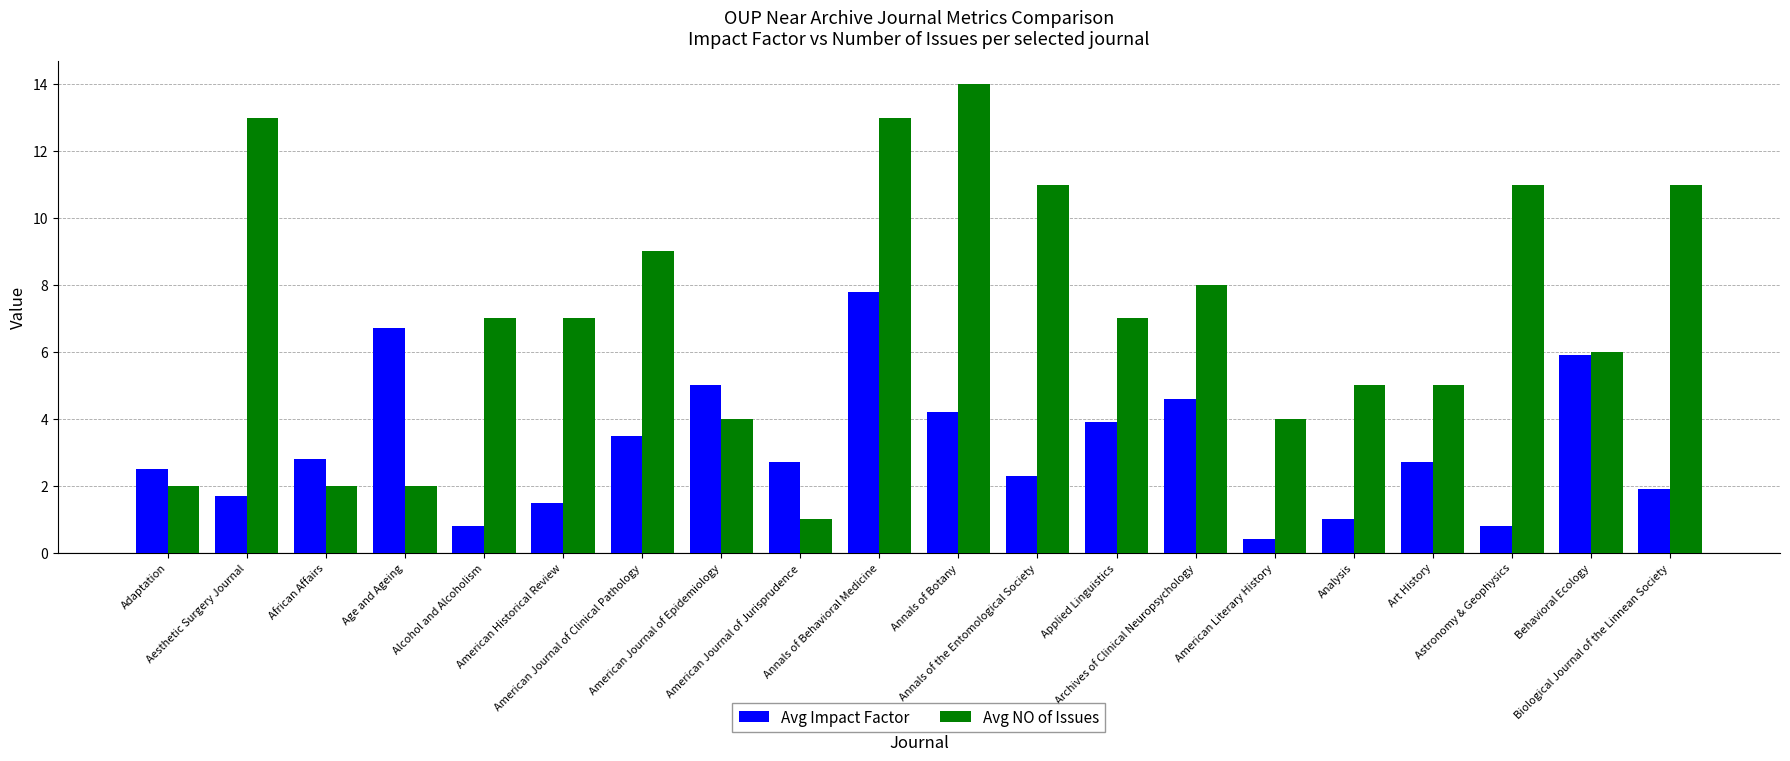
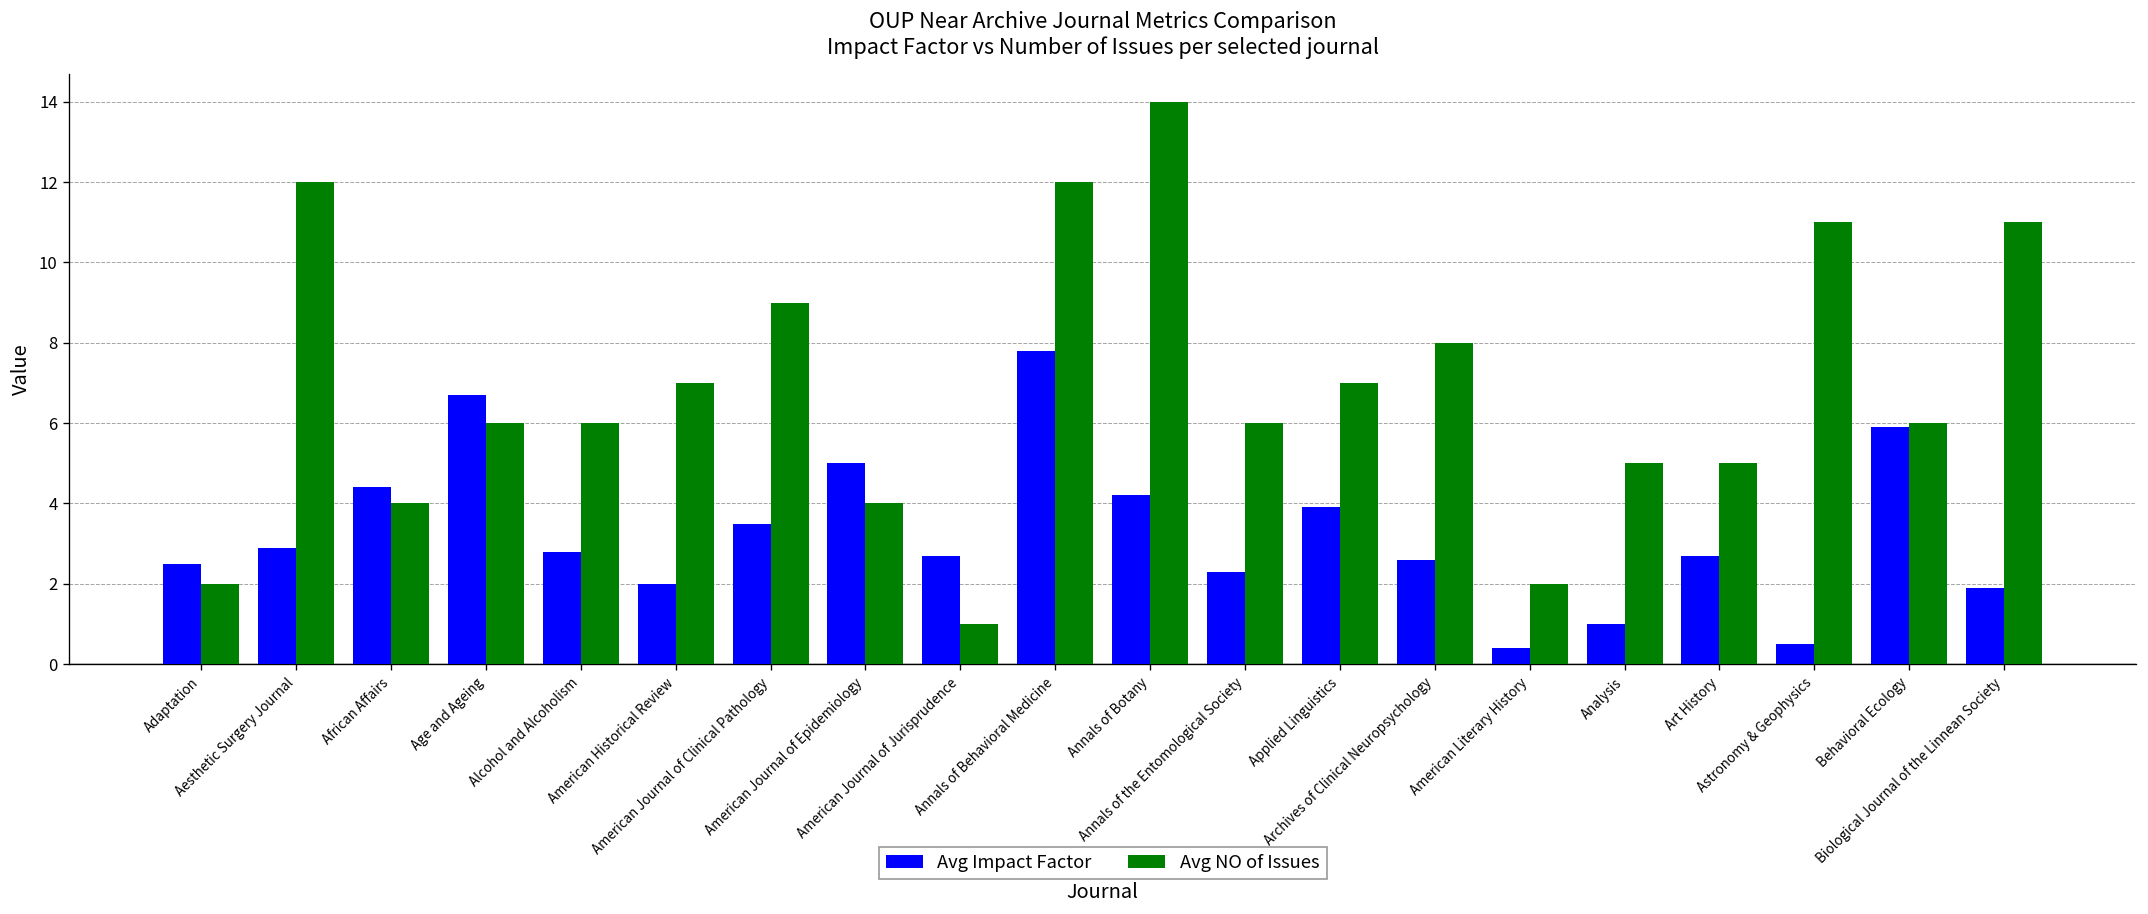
  {
    "Avg Impact Factor": {
      "Adaptation": 2.5,
-     "Aesthetic Surgery Journal": 1.7,
-     "African Affairs": 2.8,
+     "Aesthetic Surgery Journal": 2.9,
+     "African Affairs": 4.4,
      "Age and Ageing": 6.7,
-     "Alcohol and Alcoholism": 0.8,
-     "American Historical Review": 1.5,
+     "Alcohol and Alcoholism": 2.8,
+     "American Historical Review": 2.0,
      "American Journal of Clinical Pathology": 3.5,
      "American Journal of Epidemiology": 5.0,
      "American Journal of Jurisprudence": 2.7,
      "Annals of Behavioral Medicine": 7.8,
      "Annals of Botany": 4.2,
      "Annals of the Entomological Society": 2.3,
      "Applied Linguistics": 3.9,
-     "Archives of Clinical Neuropsychology": 4.6,
+     "Archives of Clinical Neuropsychology": 2.6,
      "American Literary History": 0.4,
      "Analysis": 1.0,
      "Art History": 2.7,
-     "Astronomy & Geophysics": 0.8,
+     "Astronomy & Geophysics": 0.5,
      "Behavioral Ecology": 5.9,
      "Biological Journal of the Linnean Society": 1.9
    },
    "Avg NO of Issues": {
      "Adaptation": 2,
-     "Aesthetic Surgery Journal": 13,
-     "African Affairs": 2,
-     "Age and Ageing": 2,
-     "Alcohol and Alcoholism": 7,
+     "Aesthetic Surgery Journal": 12,
+     "African Affairs": 4,
+     "Age and Ageing": 6,
+     "Alcohol and Alcoholism": 6,
      "American Historical Review": 7,
      "American Journal of Clinical Pathology": 9,
      "American Journal of Epidemiology": 4,
      "American Journal of Jurisprudence": 1,
-     "Annals of Behavioral Medicine": 13,
+     "Annals of Behavioral Medicine": 12,
      "Annals of Botany": 14,
-     "Annals of the Entomological Society": 11,
+     "Annals of the Entomological Society": 6,
      "Applied Linguistics": 7,
      "Archives of Clinical Neuropsychology": 8,
-     "American Literary History": 4,
+     "American Literary History": 2,
      "Analysis": 5,
      "Art History": 5,
      "Astronomy & Geophysics": 11,
      "Behavioral Ecology": 6,
      "Biological Journal of the Linnean Society": 11
    }
  }
